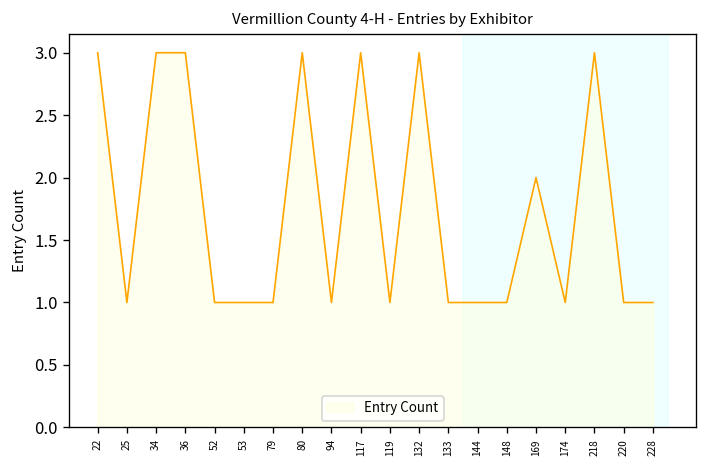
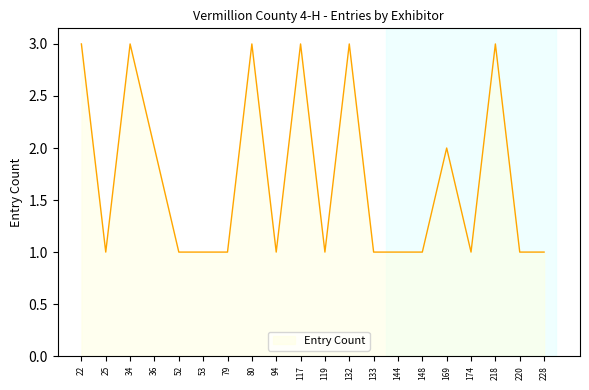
  {
    "22": 3,
    "25": 1,
    "34": 3,
-   "36": 3,
+   "36": 2,
    "52": 1,
    "53": 1,
    "79": 1,
    "80": 3,
    "94": 1,
    "117": 3,
    "119": 1,
    "132": 3,
    "133": 1
  }
